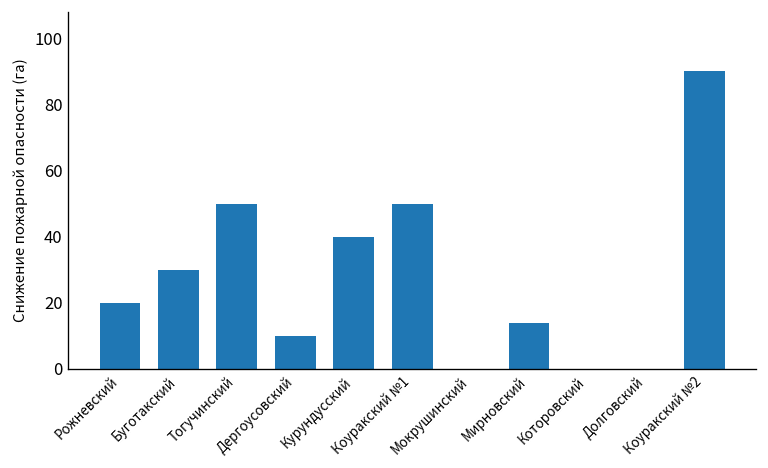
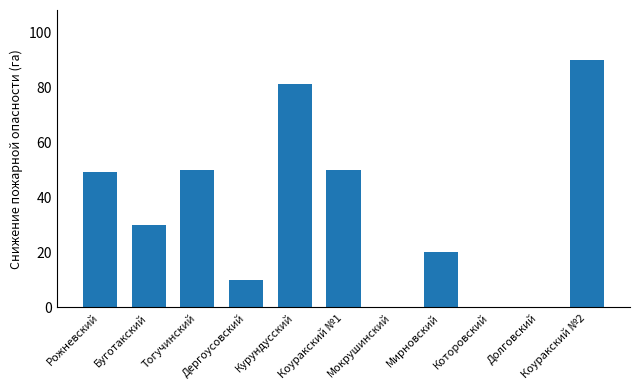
  {
-   "Рожневский": 20,
+   "Рожневский": 49,
    "Буготакский": 30,
    "Тогучинский": 50,
    "Дергоусовский": 10,
-   "Курундусский": 40,
+   "Курундусский": 81,
    "Коуракский №1": 50,
    "Мокрушинский": 0,
-   "Мирновский": 14,
+   "Мирновский": 20,
    "Которовский": 0,
    "Долговский": 0,
    "Коуракский №2": 90
  }
